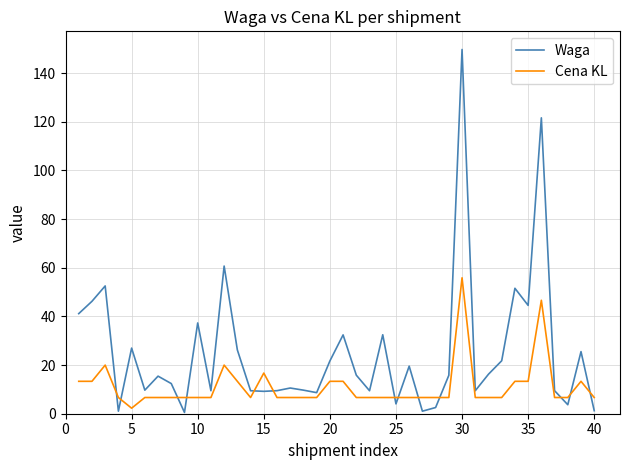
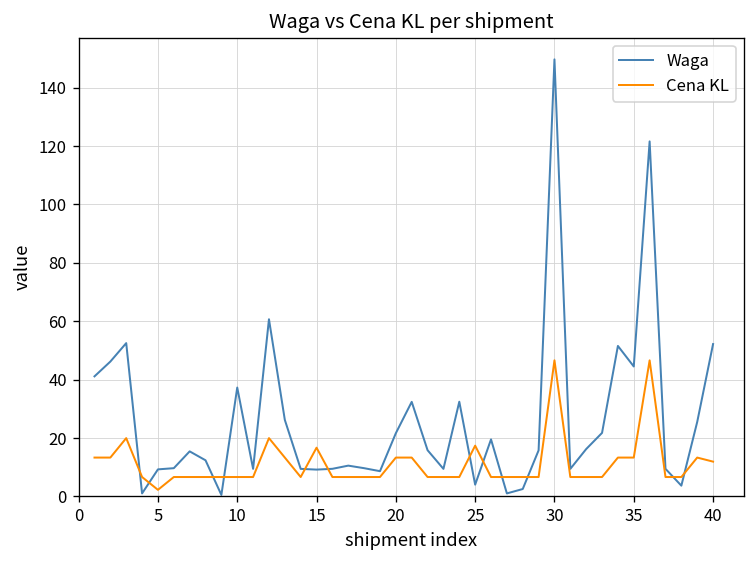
  {
    "Waga": {
-     "5": 27,
+     "5": 9,
      "10": 37,
      "15": 9,
      "20": 22,
      "25": 4,
      "30": 150,
      "35": 45,
-     "40": 1
+     "40": 52
    },
    "Cena KL": {
      "5": 2,
      "10": 7,
      "15": 17,
      "20": 13,
-     "25": 7,
-     "30": 56,
+     "25": 17,
+     "30": 47,
      "35": 13,
-     "40": 7
+     "40": 12
    }
  }
